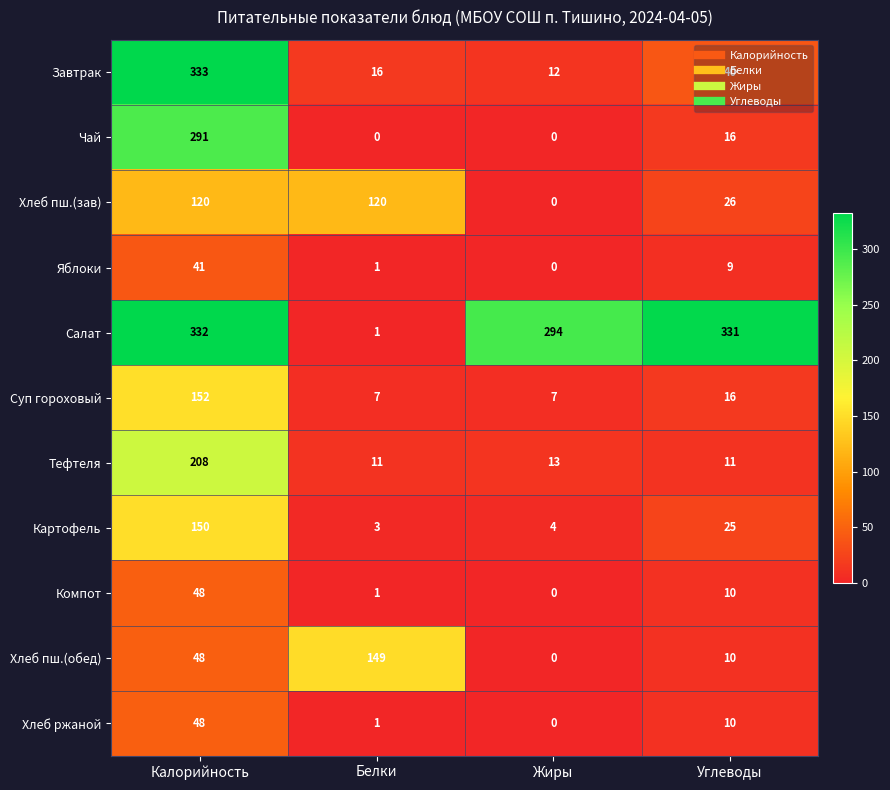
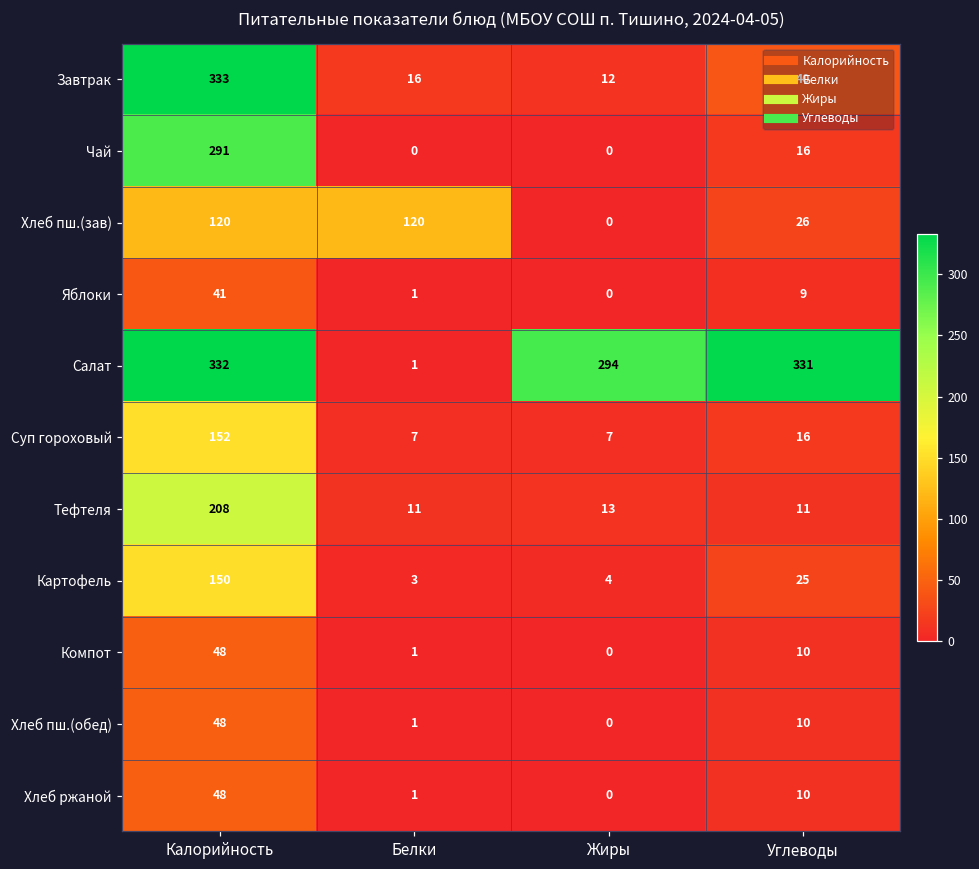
  {
    "Завтрак": {
      "Калорийность": 333,
      "Белки": 16,
      "Жиры": 12
    },
    "Чай": {
      "Калорийность": 291,
      "Белки": 0,
      "Жиры": 0,
      "Углеводы": 16
    },
    "Хлеб пш.(зав)": {
      "Калорийность": 120,
      "Белки": 120,
      "Жиры": 0,
      "Углеводы": 26
    },
    "Яблоки": {
      "Калорийность": 41,
      "Белки": 1,
      "Жиры": 0,
      "Углеводы": 9
    },
    "Салат": {
      "Калорийность": 332,
      "Белки": 1,
      "Жиры": 294,
      "Углеводы": 331
    },
    "Суп гороховый": {
      "Калорийность": 152,
      "Белки": 7,
      "Жиры": 7,
      "Углеводы": 16
    },
    "Тефтеля": {
      "Калорийность": 208,
      "Белки": 11,
      "Жиры": 13,
      "Углеводы": 11
    },
    "Картофель": {
      "Калорийность": 150,
      "Белки": 3,
      "Жиры": 4,
      "Углеводы": 25
    },
    "Компот": {
      "Калорийность": 48,
      "Белки": 1,
      "Жиры": 0,
      "Углеводы": 10
    },
    "Хлеб пш.(обед)": {
      "Калорийность": 48,
-     "Белки": 149,
+     "Белки": 1,
      "Жиры": 0,
      "Углеводы": 10
    },
    "Хлеб ржаной": {
      "Калорийность": 48,
      "Белки": 1,
      "Жиры": 0,
      "Углеводы": 10
    }
  }
